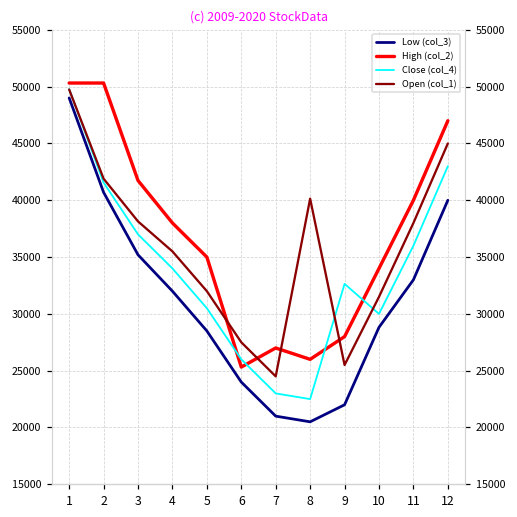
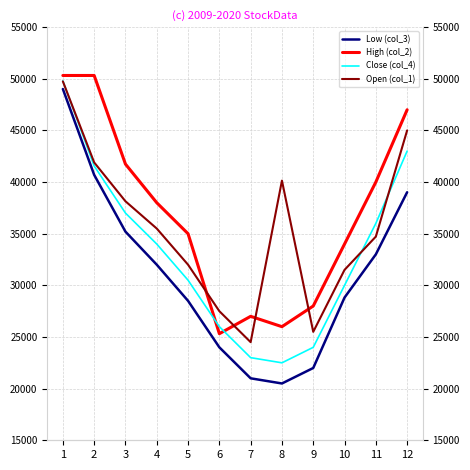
  {
    "Low (col_3)": {
      "1": 49000,
      "2": 40700,
      "3": 35200,
      "4": 32000,
      "5": 28500,
      "6": 24000,
      "7": 21000,
      "8": 20500,
      "9": 22000,
      "10": 28800,
      "11": 33000,
-     "12": 40000
+     "12": 39000
    },
    "High (col_2)": {
      "1": 50300,
      "2": 50300,
      "3": 41700,
      "4": 38000,
      "5": 35000,
      "6": 25300,
      "7": 27000,
      "8": 26000,
      "9": 28000,
      "10": 34000,
      "11": 40000,
      "12": 47000
    },
    "Close (col_4)": {
      "2": 41600,
      "3": 37000,
      "4": 34000,
      "5": 30500,
      "6": 26000,
      "7": 23000,
      "8": 22500,
-     "9": 32600,
+     "9": 24000,
      "10": 30000,
      "11": 36000,
      "12": 43000
    },
    "Open (col_1)": {
      "2": 41900,
      "3": 38100,
      "4": 35500,
      "5": 32000,
      "6": 27500,
      "7": 24500,
      "8": 40100,
      "9": 25500,
      "10": 31500,
-     "11": 38000,
+     "11": 34700,
      "12": 45000
    }
  }
